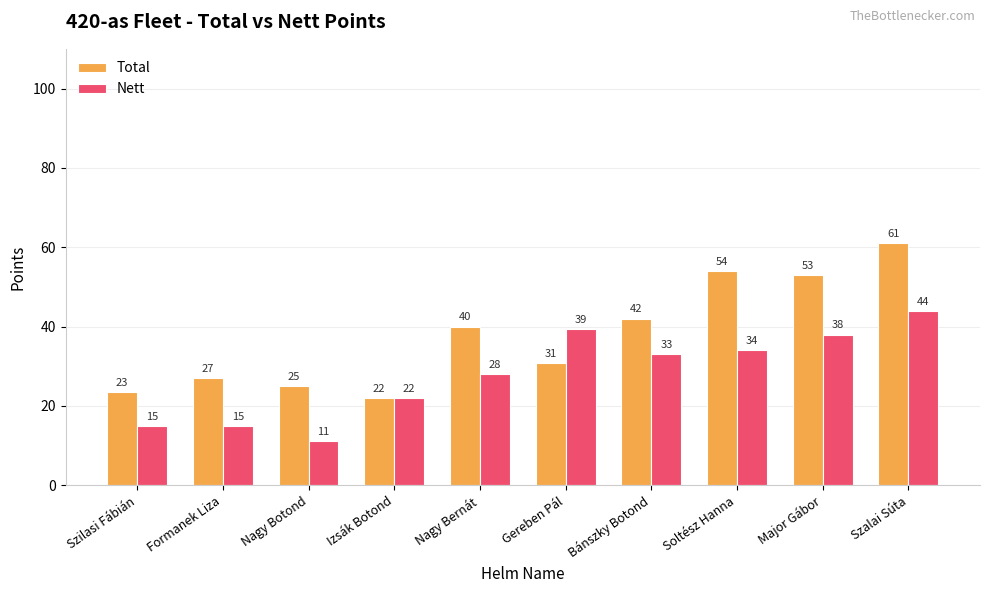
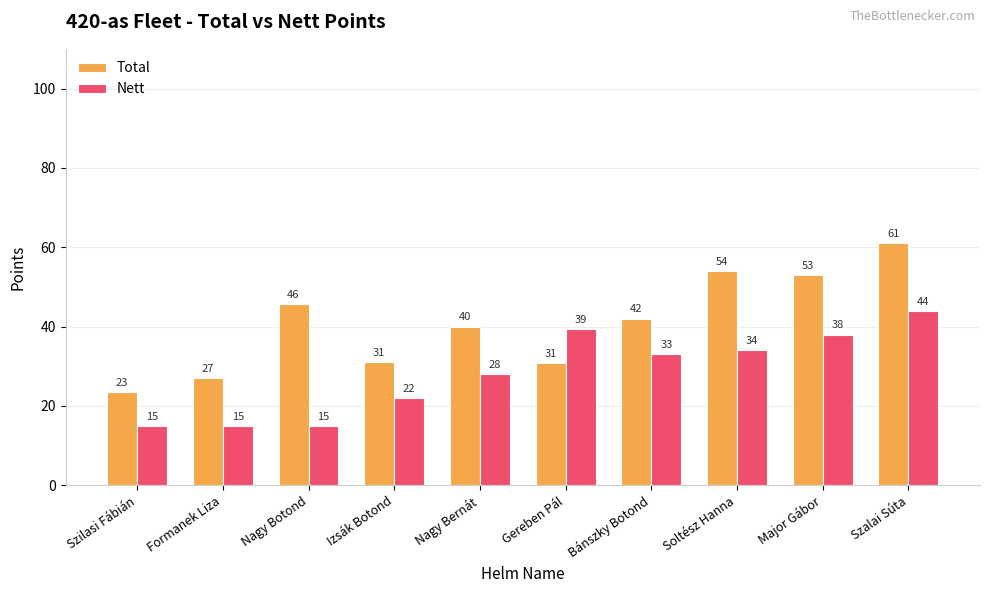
  {
    "Total": {
      "Szilasi Fábián": 23,
      "Formanek Liza": 27,
-     "Nagy Botond": 25,
-     "Izsák Botond": 22,
+     "Nagy Botond": 46,
+     "Izsák Botond": 31,
      "Nagy Bernát": 40,
      "Gereben Pál": 31,
      "Bánszky Botond": 42,
      "Soltész Hanna": 54,
      "Major Gábor": 53,
      "Szalai Súta": 61
    },
    "Nett": {
      "Szilasi Fábián": 15,
      "Formanek Liza": 15,
-     "Nagy Botond": 11,
+     "Nagy Botond": 15,
      "Izsák Botond": 22,
      "Nagy Bernát": 28,
      "Gereben Pál": 39,
      "Bánszky Botond": 33,
      "Soltész Hanna": 34,
      "Major Gábor": 38,
      "Szalai Súta": 44
    }
  }
